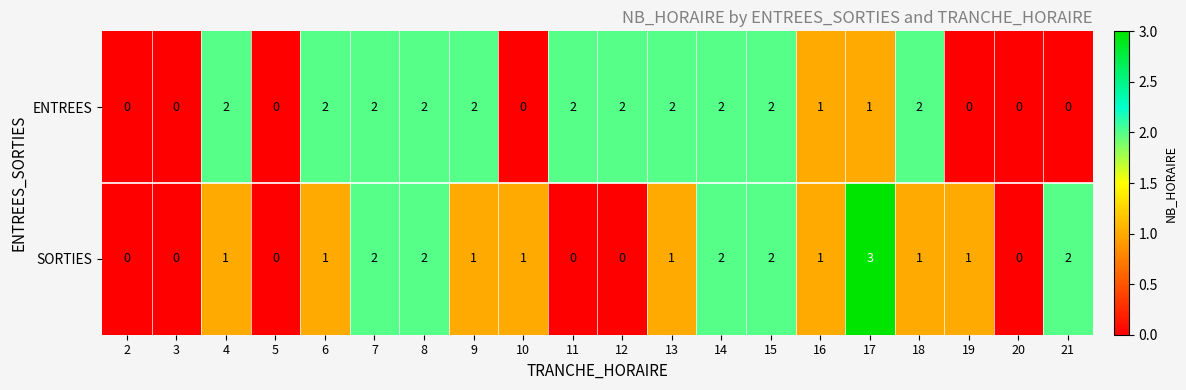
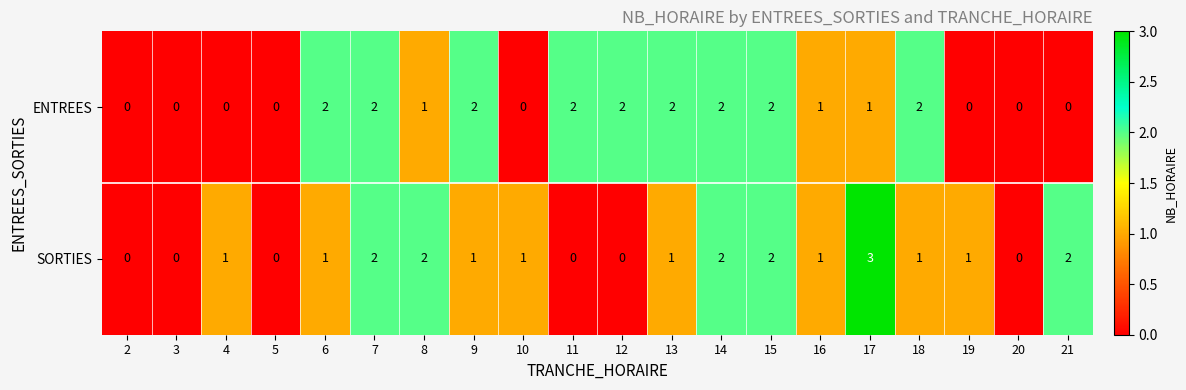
  {
    "ENTREES": {
      "2": 0,
      "3": 0,
-     "4": 2,
+     "4": 0,
      "5": 0,
      "6": 2,
      "7": 2,
-     "8": 2,
+     "8": 1,
      "9": 2,
      "10": 0,
      "11": 2,
      "12": 2,
      "13": 2,
      "14": 2,
      "15": 2,
      "16": 1,
      "17": 1,
      "18": 2,
      "19": 0,
      "20": 0,
      "21": 0
    },
    "SORTIES": {
      "2": 0,
      "3": 0,
      "4": 1,
      "5": 0,
      "6": 1,
      "7": 2,
      "8": 2,
      "9": 1,
      "10": 1,
      "11": 0,
      "12": 0,
      "13": 1,
      "14": 2,
      "15": 2,
      "16": 1,
      "17": 3,
      "18": 1,
      "19": 1,
      "20": 0,
      "21": 2
    }
  }
